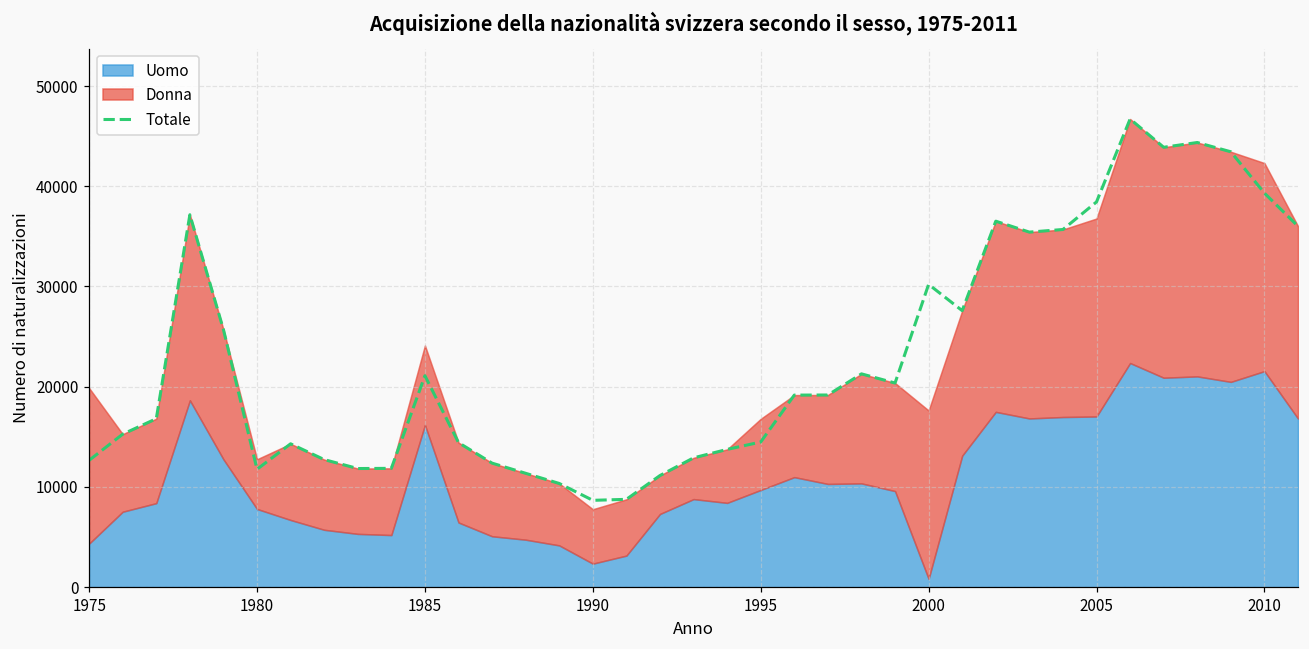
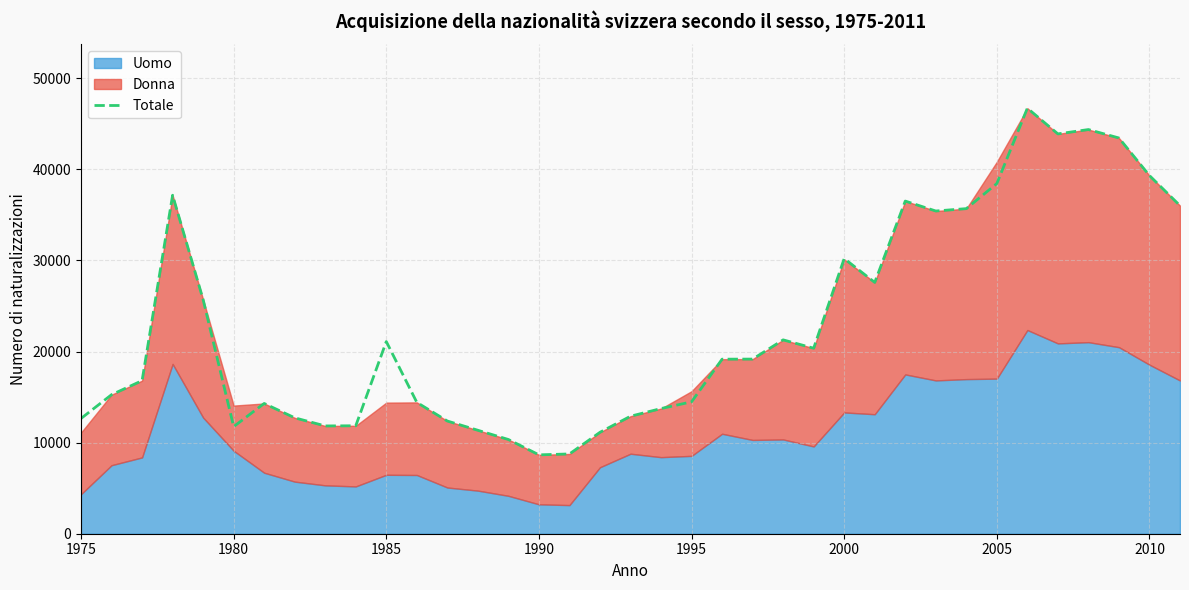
  {
    "Totale": {
      "1975": 13000,
      "1980": 12000,
      "1985": 21000,
      "1995": 14000,
      "2005": 38000
    },
    "Uomo": {
      "1975": 4000,
-     "1980": 8000,
-     "1985": 16000,
-     "1990": 2000,
-     "1995": 10000,
-     "2000": 1000,
+     "1980": 9000,
+     "1985": 6000,
+     "1990": 3000,
+     "1995": 9000,
+     "2000": 13000,
      "2005": 17000,
-     "2010": 22000
+     "2010": 19000
    },
    "Donna": {
-     "1975": 16000,
+     "1975": 7000,
      "1980": 5000,
      "1985": 8000,
      "1995": 7000,
-     "2005": 20000
+     "2005": 24000
    }
  }
